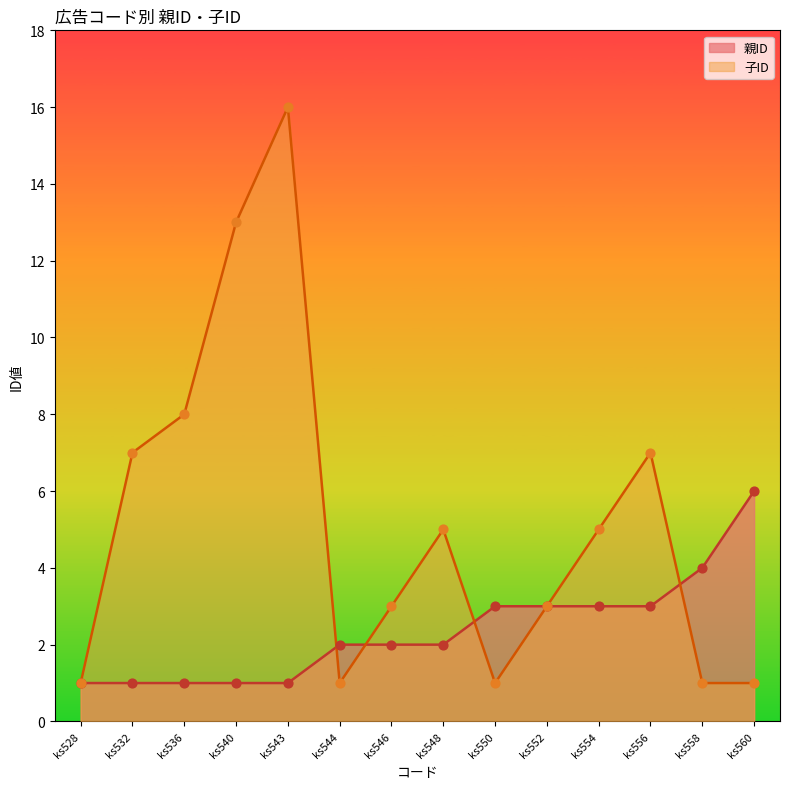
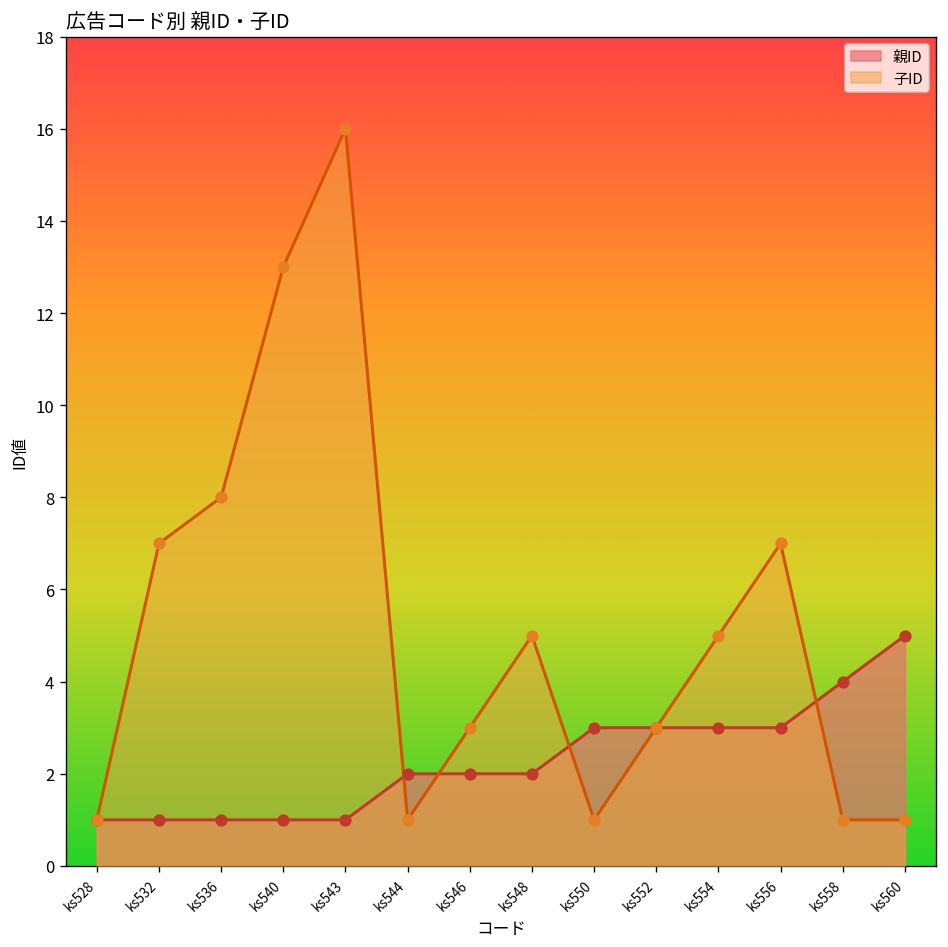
  {
    "親ID": {
      "ks532": 1,
      "ks536": 1,
      "ks540": 1,
      "ks543": 1,
      "ks544": 2,
      "ks546": 2,
      "ks548": 2,
      "ks550": 3,
      "ks554": 3,
      "ks556": 3,
      "ks558": 4,
-     "ks560": 6
+     "ks560": 5
    },
    "子ID": {
      "ks532": 7,
      "ks536": 8,
      "ks540": 13,
      "ks543": 16,
      "ks544": 1,
      "ks546": 3,
      "ks548": 5,
      "ks550": 1,
      "ks554": 5,
      "ks556": 7,
      "ks558": 1,
      "ks560": 1
    }
  }
